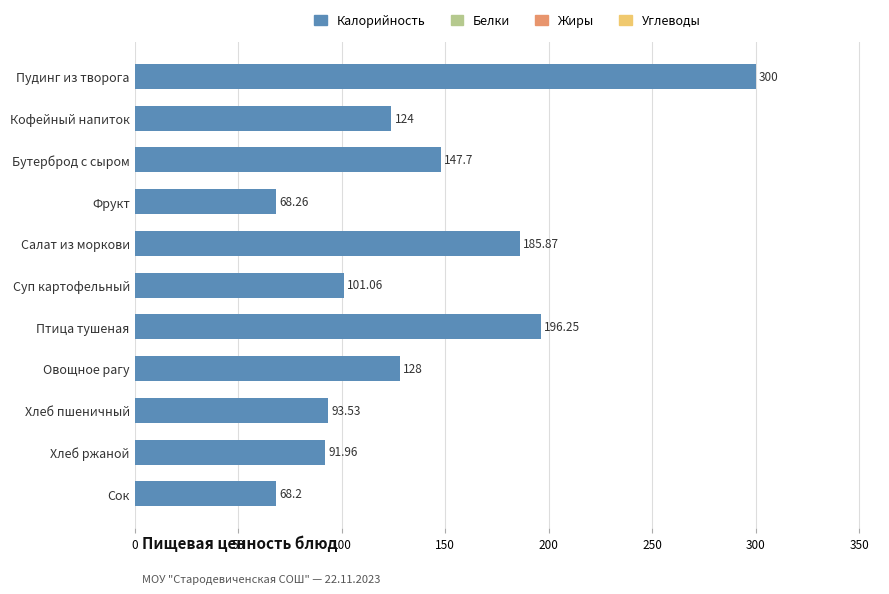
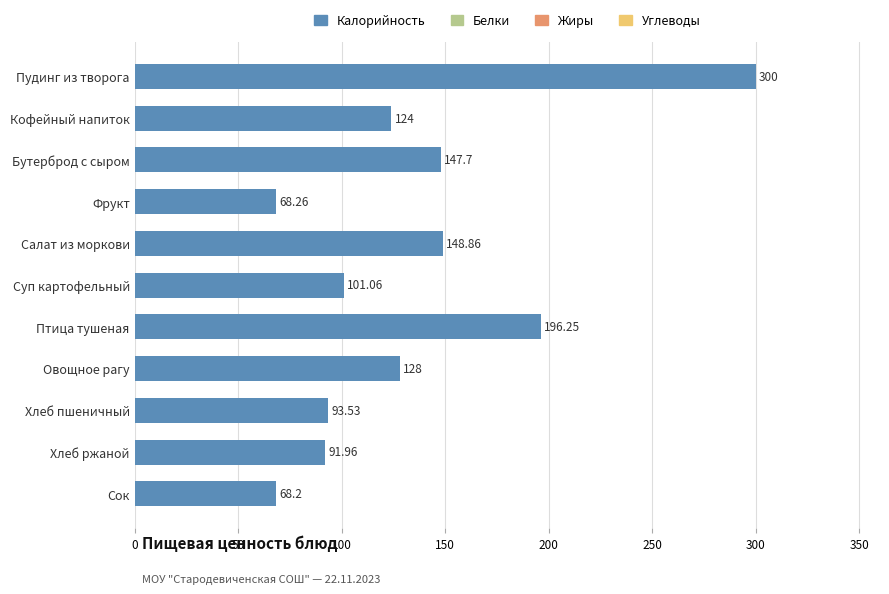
  {
    "Пудинг из творога": 300,
    "Кофейный напиток": 124,
    "Бутерброд с сыром": 147.7,
    "Фрукт": 68.26,
-   "Салат из моркови": 185.87,
+   "Салат из моркови": 148.86,
    "Суп картофельный": 101.06,
    "Птица тушеная": 196.25,
    "Овощное рагу": 128,
    "Хлеб пшеничный": 93.53,
    "Хлеб ржаной": 91.96,
    "Сок": 68.2
  }
